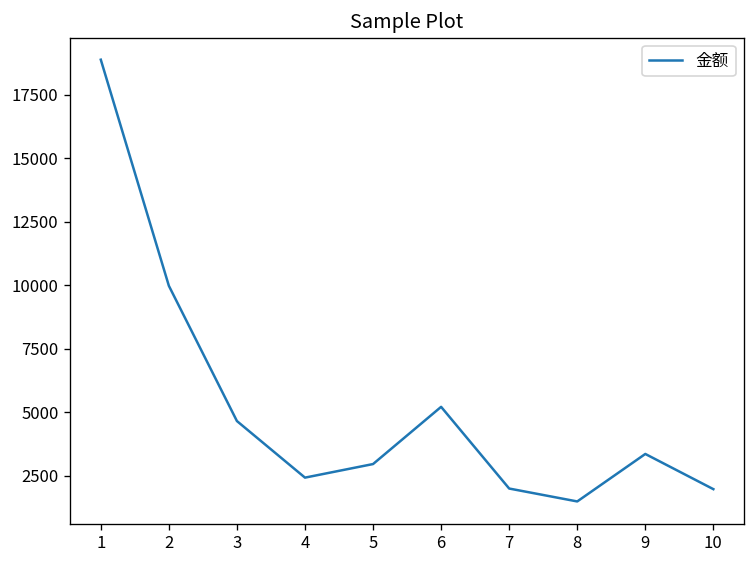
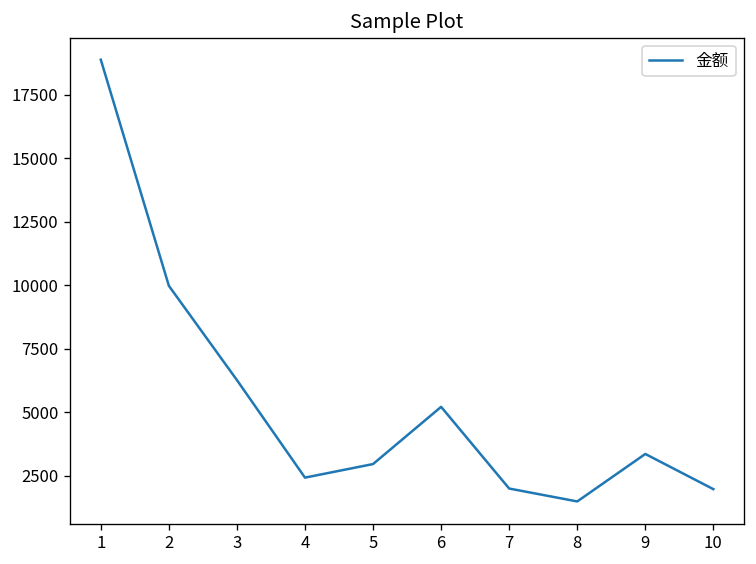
  {
    "1": 18900,
    "2": 10000,
-   "3": 4700,
+   "3": 6300,
    "4": 2400,
    "5": 3000,
    "6": 5200,
    "7": 2000,
    "8": 1500,
    "9": 3400,
    "10": 2000
  }
